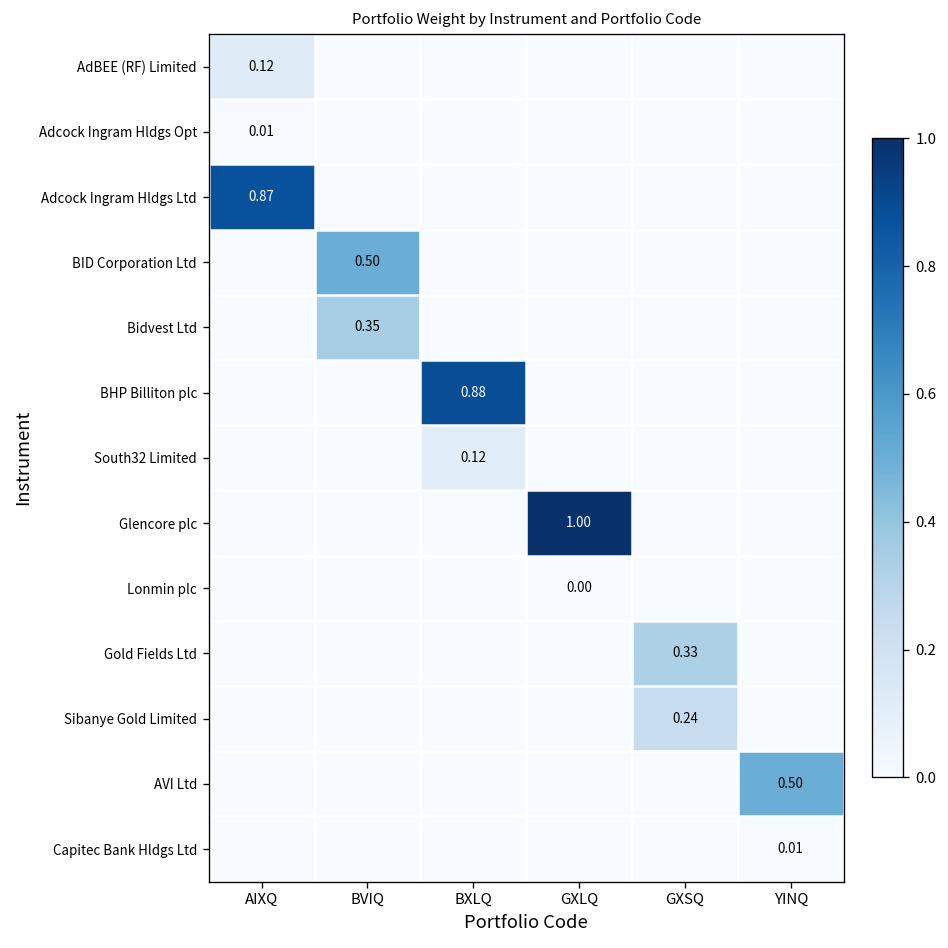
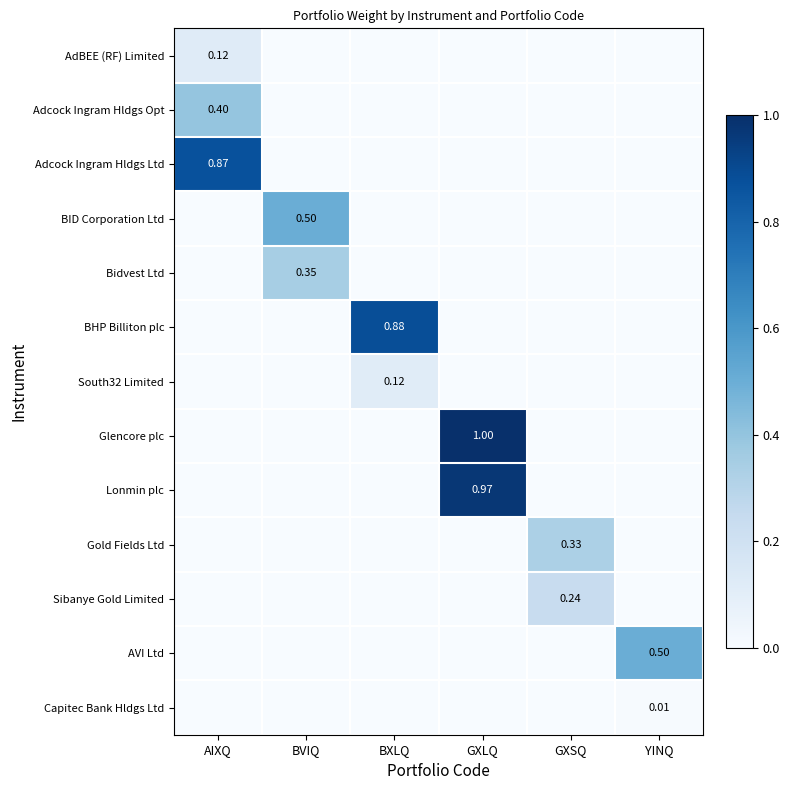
  {
    "AdBEE (RF) Limited": {
      "AIXQ": 0.12
    },
    "Adcock Ingram Hldgs Opt": {
-     "AIXQ": 0.01
+     "AIXQ": 0.40
    },
    "Adcock Ingram Hldgs Ltd": {
      "AIXQ": 0.87
    },
    "BID Corporation Ltd": {
      "BVIQ": 0.50
    },
    "Bidvest Ltd": {
      "BVIQ": 0.35
    },
    "BHP Billiton plc": {
      "BXLQ": 0.88
    },
    "South32 Limited": {
      "BXLQ": 0.12
    },
    "Glencore plc": {
      "GXLQ": 1.00
    },
    "Lonmin plc": {
-     "GXLQ": 0.00
+     "GXLQ": 0.97
    },
    "Gold Fields Ltd": {
      "GXSQ": 0.33
    },
    "Sibanye Gold Limited": {
      "GXSQ": 0.24
    },
    "AVI Ltd": {
      "YINQ": 0.50
    },
    "Capitec Bank Hldgs Ltd": {
      "YINQ": 0.01
    }
  }
